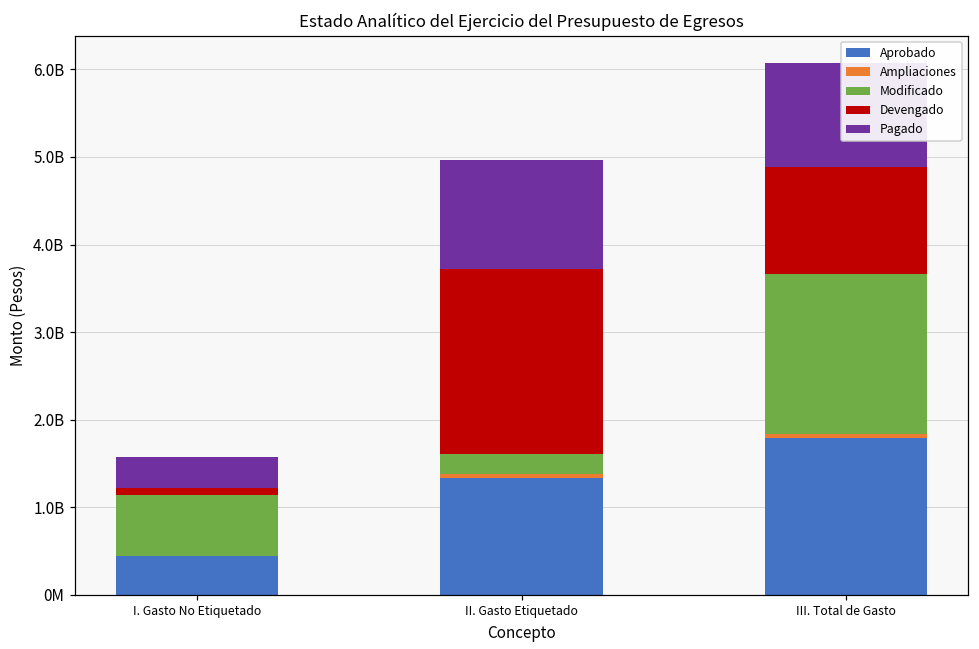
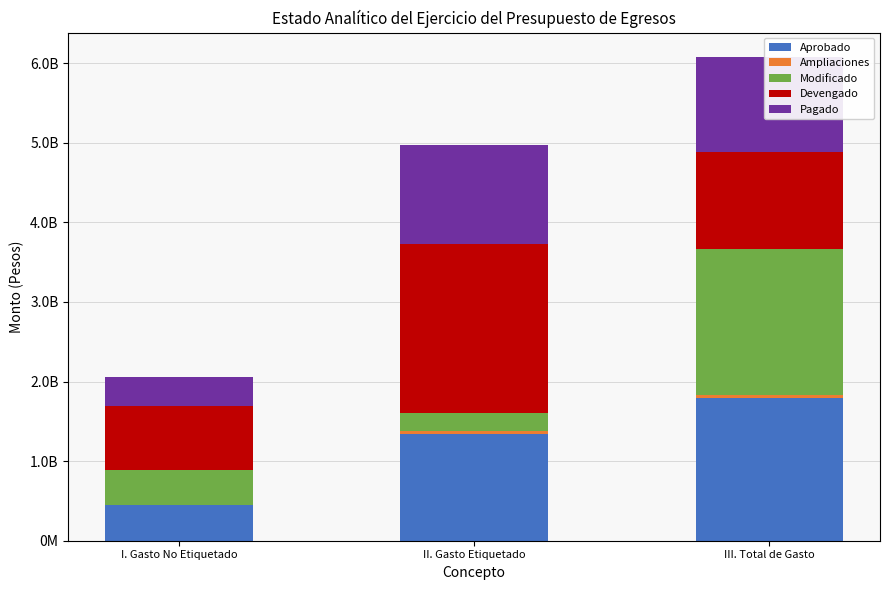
  {
    "Aprobado": {
      "I. Gasto No Etiquetado": 500000000,
      "II. Gasto Etiquetado": 1300000000,
      "III. Total de Gasto": 1800000000
    },
    "Ampliaciones": {
      "II. Gasto Etiquetado": 0,
      "III. Total de Gasto": 0
    },
    "Modificado": {
-     "I. Gasto No Etiquetado": 700000000,
+     "I. Gasto No Etiquetado": 400000000,
      "II. Gasto Etiquetado": 200000000,
      "III. Total de Gasto": 1800000000
    },
    "Devengado": {
-     "I. Gasto No Etiquetado": 100000000,
+     "I. Gasto No Etiquetado": 800000000,
      "II. Gasto Etiquetado": 2100000000,
      "III. Total de Gasto": 1200000000
    },
    "Pagado": {
      "I. Gasto No Etiquetado": 400000000,
      "II. Gasto Etiquetado": 1200000000
    }
  }
